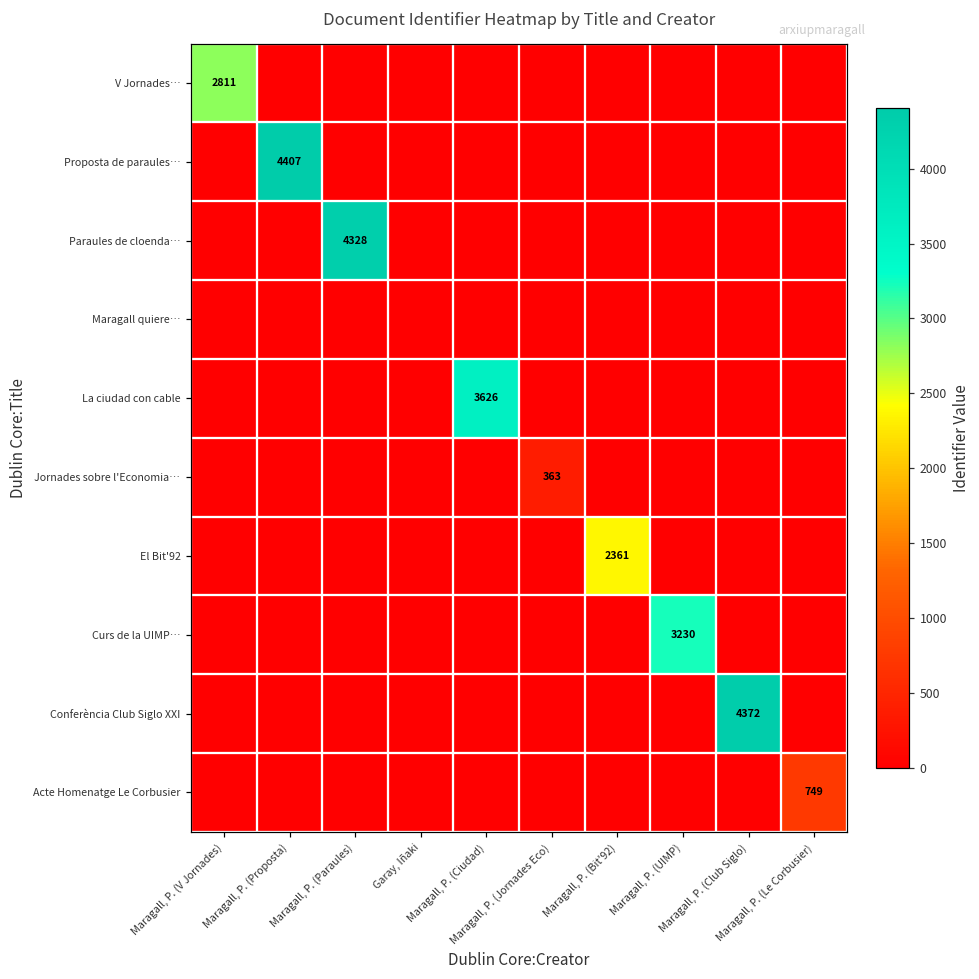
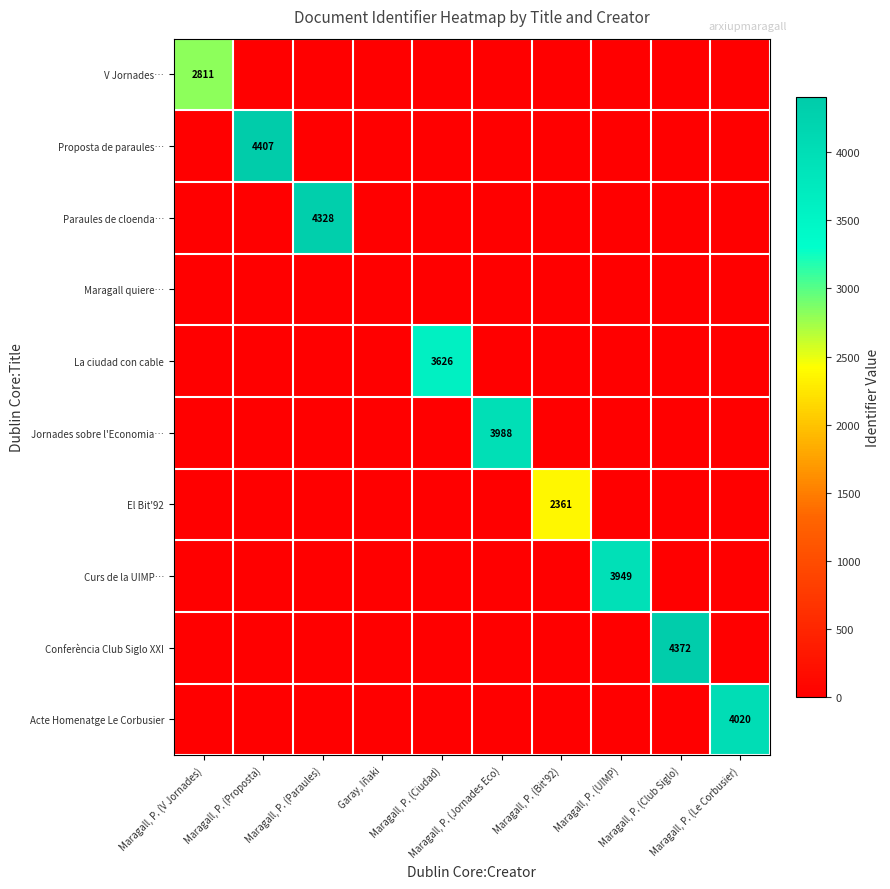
  {
    "V Jornades…": {
      "Maragall, P. (V Jornades)": 2811
    },
    "Proposta de paraules…": {
      "Maragall, P. (Proposta)": 4407
    },
    "Paraules de cloenda…": {
      "Maragall, P. (Paraules)": 4328
    },
    "La ciudad con cable": {
      "Maragall, P. (Ciudad)": 3626
    },
    "Jornades sobre l'Economia…": {
-     "Maragall, P. (Jornades Eco)": 363
+     "Maragall, P. (Jornades Eco)": 3988
    },
    "El Bit'92": {
      "Maragall, P. (Bit'92)": 2361
    },
    "Curs de la UIMP…": {
-     "Maragall, P. (UIMP)": 3230
+     "Maragall, P. (UIMP)": 3949
    },
    "Conferència Club Siglo XXI": {
      "Maragall, P. (Club Siglo)": 4372
    },
    "Acte Homenatge Le Corbusier": {
-     "Maragall, P. (Le Corbusier)": 749
+     "Maragall, P. (Le Corbusier)": 4020
    }
  }
